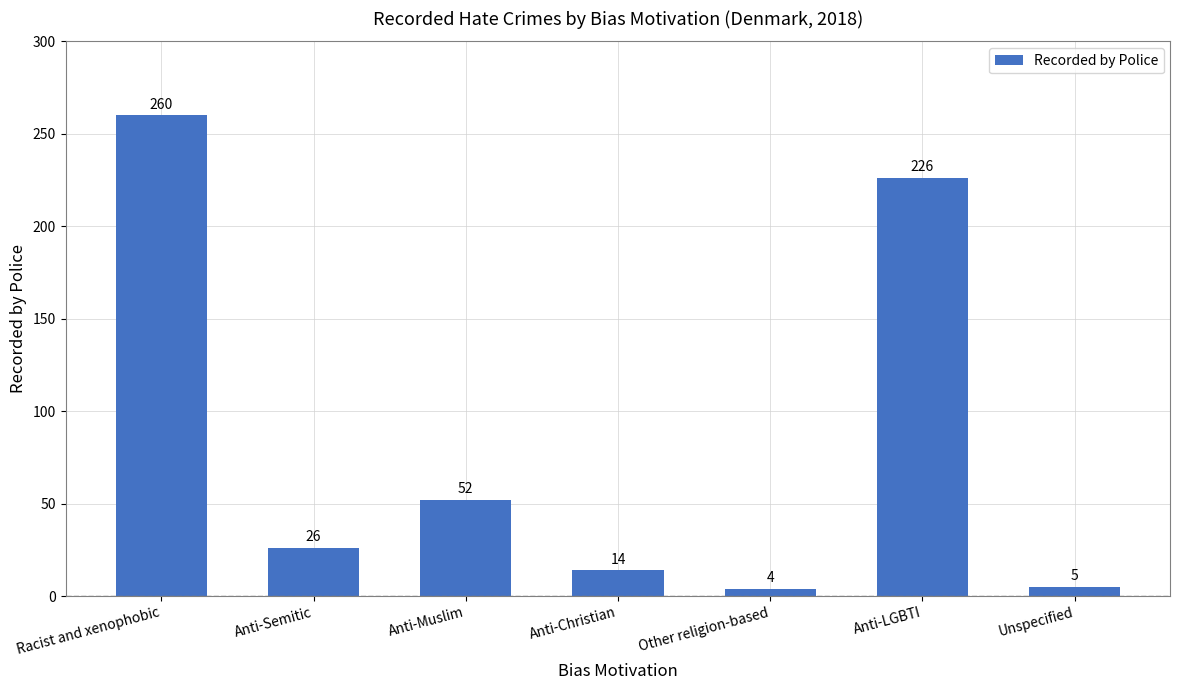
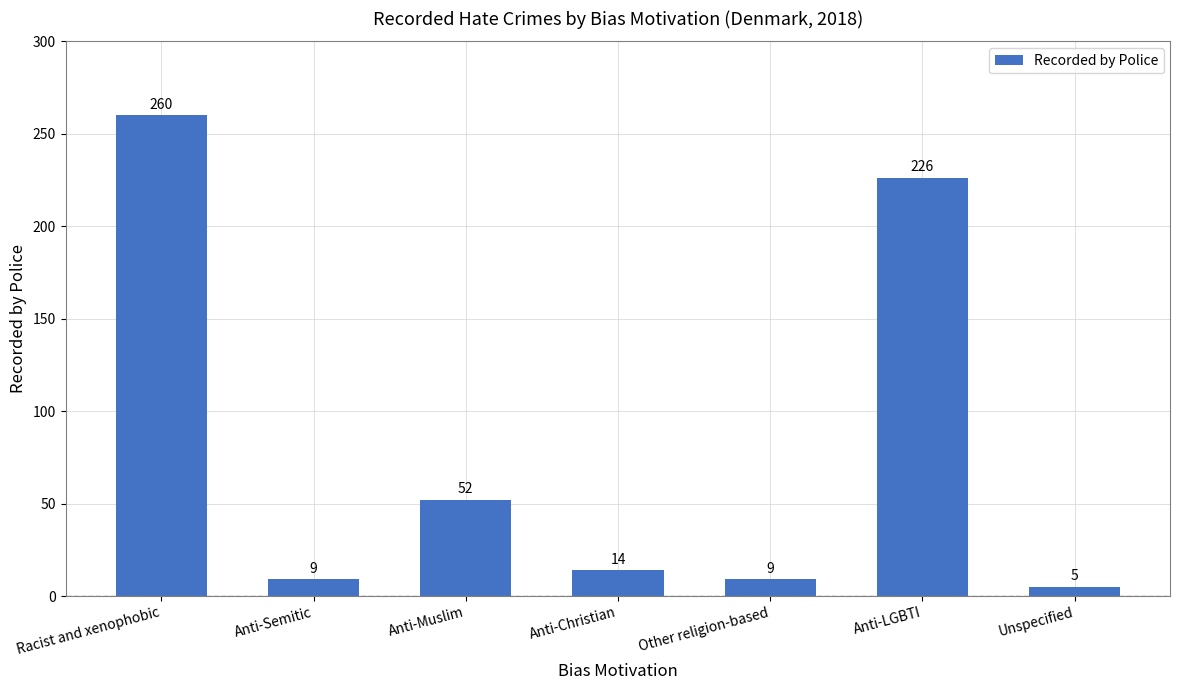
  {
    "Racist and xenophobic": 260,
-   "Anti-Semitic": 26,
+   "Anti-Semitic": 9,
    "Anti-Muslim": 52,
    "Anti-Christian": 14,
-   "Other religion-based": 4,
+   "Other religion-based": 9,
    "Anti-LGBTI": 226,
    "Unspecified": 5
  }
